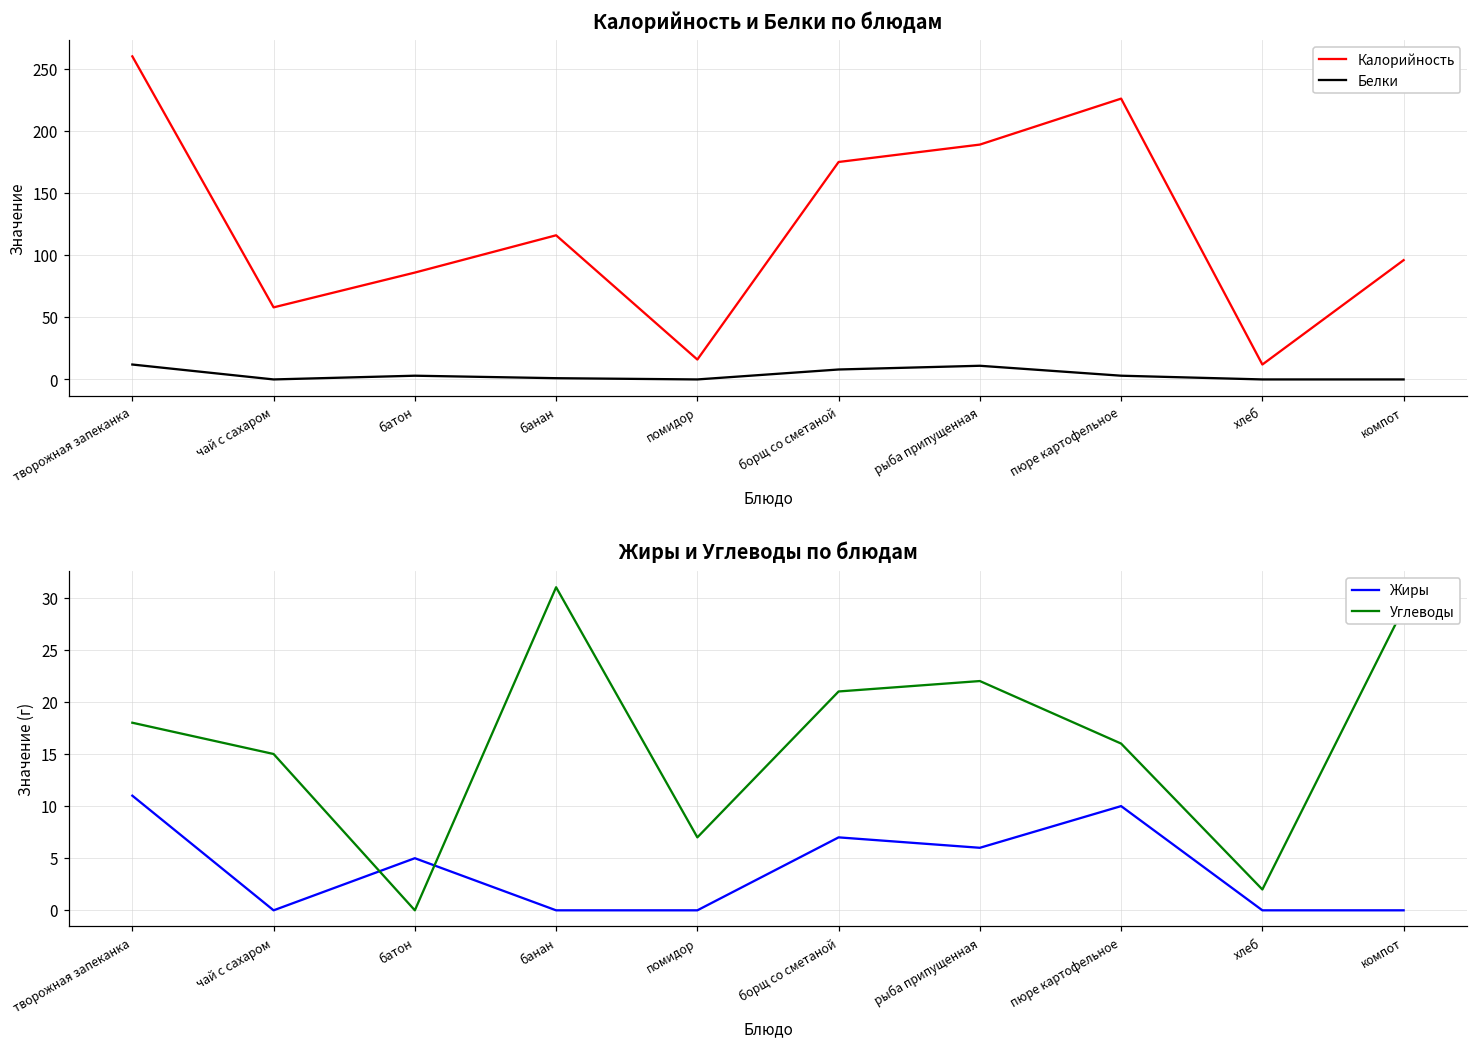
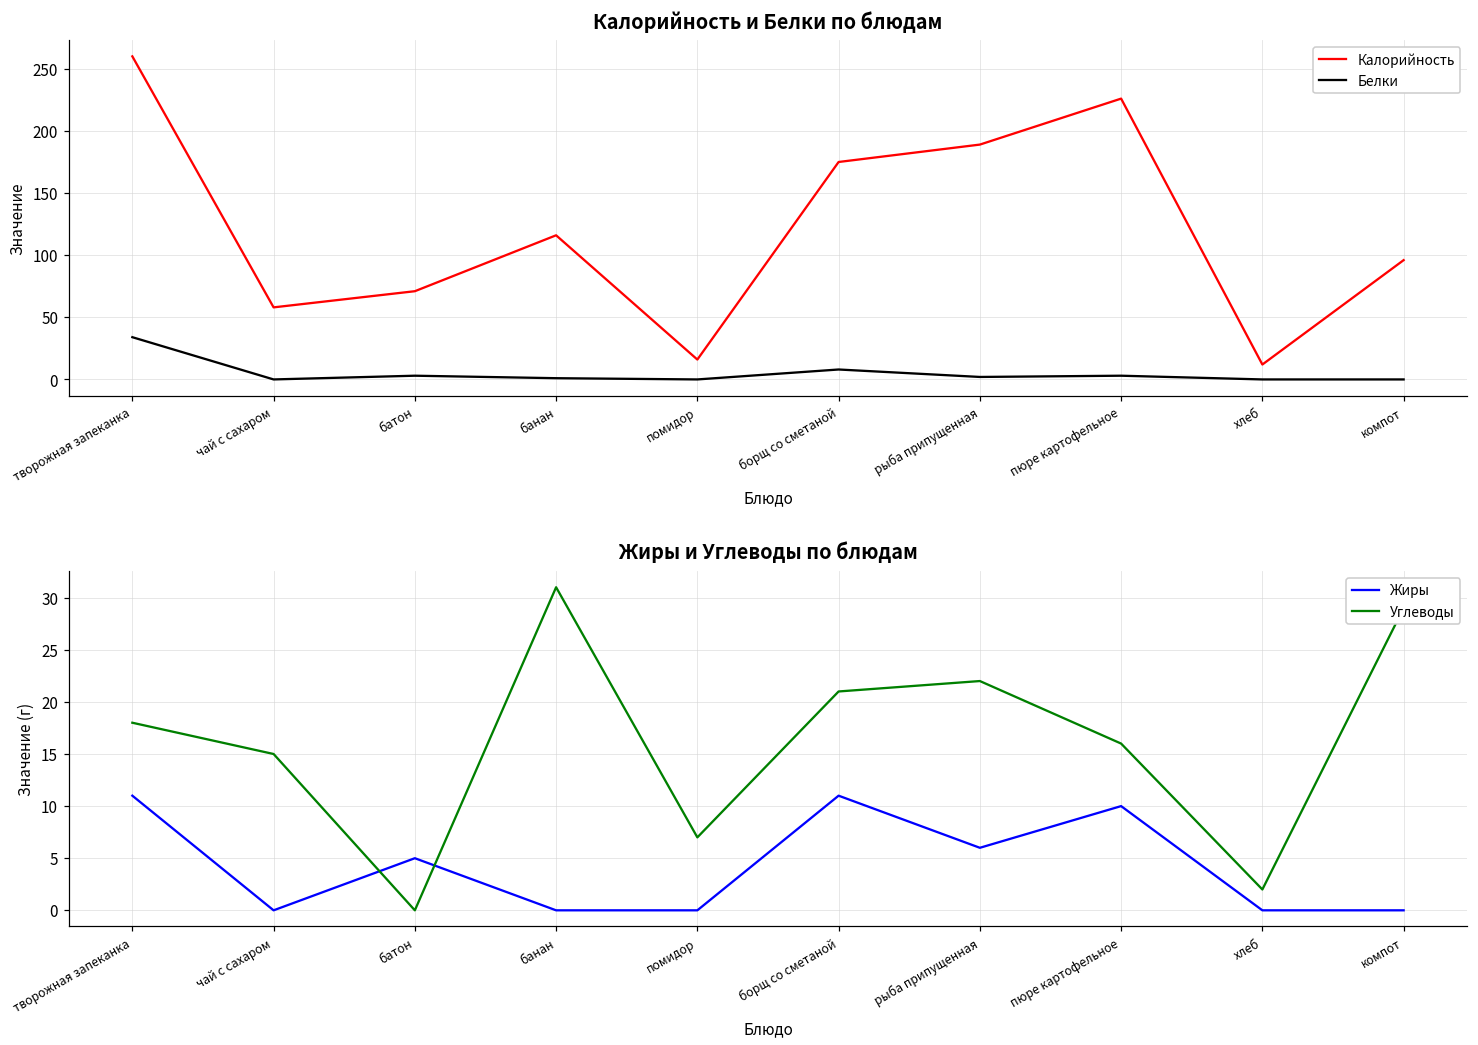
  {
    "Калорийность и Белки по блюдам": {
      "Калорийность": {
        "творожная запеканка": 260,
        "чай с сахаром": 58,
-       "батон": 86,
+       "батон": 71,
        "банан": 116,
        "помидор": 16,
        "борщ со сметаной": 175,
        "рыба припущенная": 189,
        "пюре картофельное": 226,
        "хлеб": 12,
        "компот": 96
      },
      "Белки": {
-       "творожная запеканка": 12,
+       "творожная запеканка": 34,
        "чай с сахаром": 0,
        "батон": 3,
        "банан": 1,
        "помидор": 0,
        "борщ со сметаной": 8,
-       "рыба припущенная": 11,
+       "рыба припущенная": 2,
        "пюре картофельное": 3,
        "хлеб": 0,
        "компот": 0
      }
    },
    "Жиры и Углеводы по блюдам": {
      "Жиры": {
        "творожная запеканка": 11,
        "чай с сахаром": 0,
        "батон": 5,
        "банан": 0,
        "помидор": 0,
-       "борщ со сметаной": 7,
+       "борщ со сметаной": 11,
        "рыба припущенная": 6,
        "пюре картофельное": 10,
        "хлеб": 0,
        "компот": 0
      },
      "Углеводы": {
        "творожная запеканка": 18,
        "чай с сахаром": 15,
        "батон": 0,
        "банан": 31,
        "помидор": 7,
        "борщ со сметаной": 21,
        "рыба припущенная": 22,
        "пюре картофельное": 16,
        "хлеб": 2
      }
    }
  }
